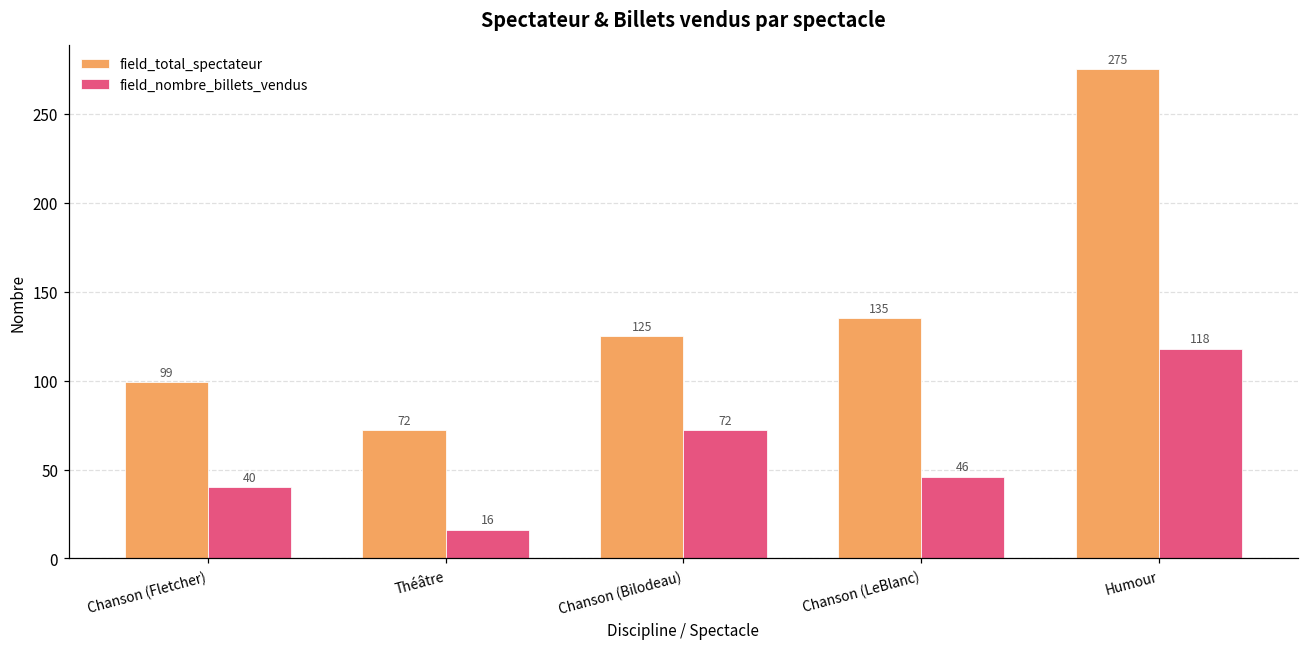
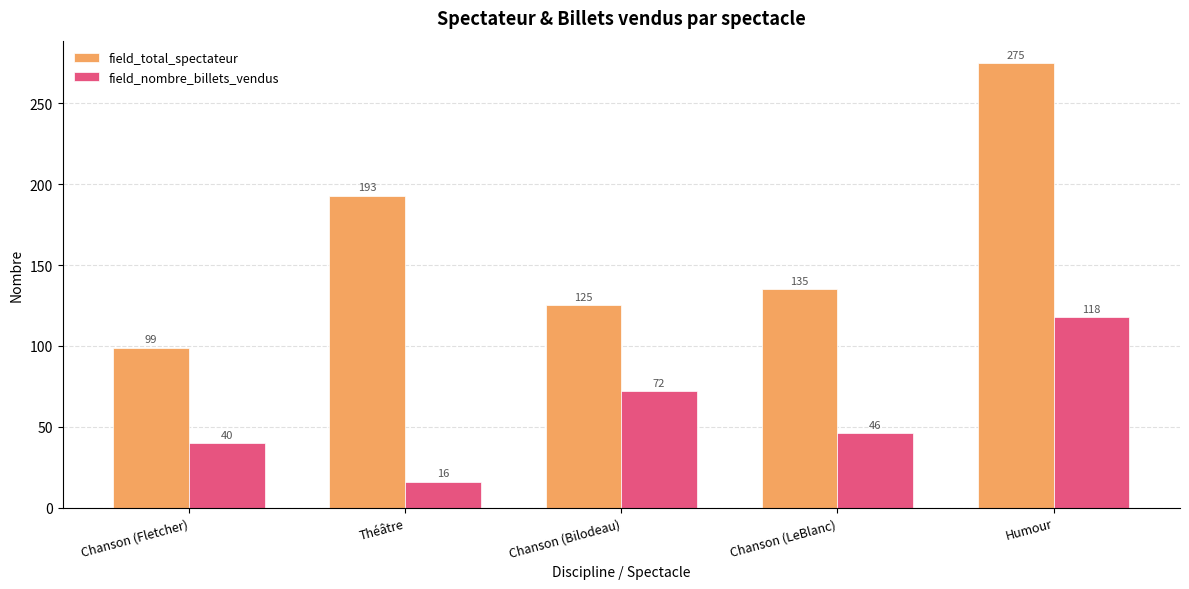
  {
    "field_total_spectateur": {
      "Chanson (Fletcher)": 99,
-     "Théâtre": 72,
+     "Théâtre": 193,
      "Chanson (Bilodeau)": 125,
      "Chanson (LeBlanc)": 135,
      "Humour": 275
    },
    "field_nombre_billets_vendus": {
      "Chanson (Fletcher)": 40,
      "Théâtre": 16,
      "Chanson (Bilodeau)": 72,
      "Chanson (LeBlanc)": 46,
      "Humour": 118
    }
  }
